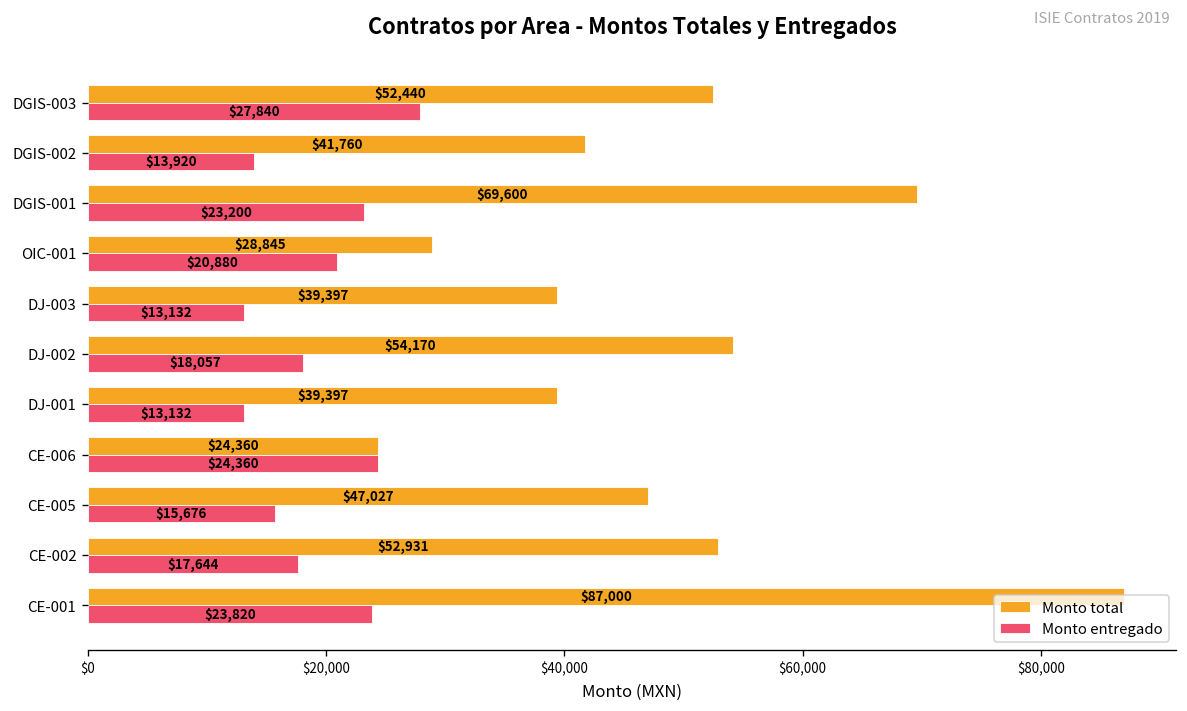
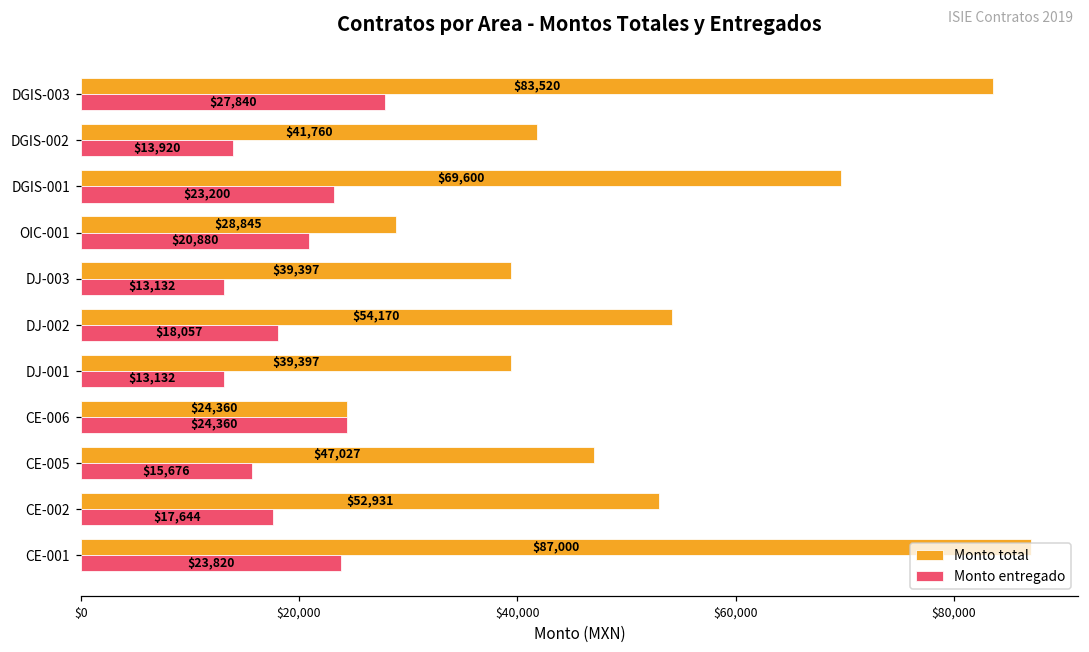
  {
    "Monto total": {
-     "DGIS-003": "$52,440",
+     "DGIS-003": "$83,520",
      "DGIS-002": "$41,760",
      "DGIS-001": "$69,600",
      "OIC-001": "$28,845",
      "DJ-003": "$39,397",
      "DJ-002": "$54,170",
      "DJ-001": "$39,397",
      "CE-006": "$24,360",
      "CE-005": "$47,027",
      "CE-002": "$52,931"
    },
    "Monto entregado": {
      "DGIS-003": "$27,840",
      "DGIS-002": "$13,920",
      "DGIS-001": "$23,200",
      "OIC-001": "$20,880",
      "DJ-003": "$13,132",
      "DJ-002": "$18,057",
      "DJ-001": "$13,132",
      "CE-006": "$24,360",
      "CE-005": "$15,676",
      "CE-002": "$17,644",
      "CE-001": "$23,820"
    }
  }
